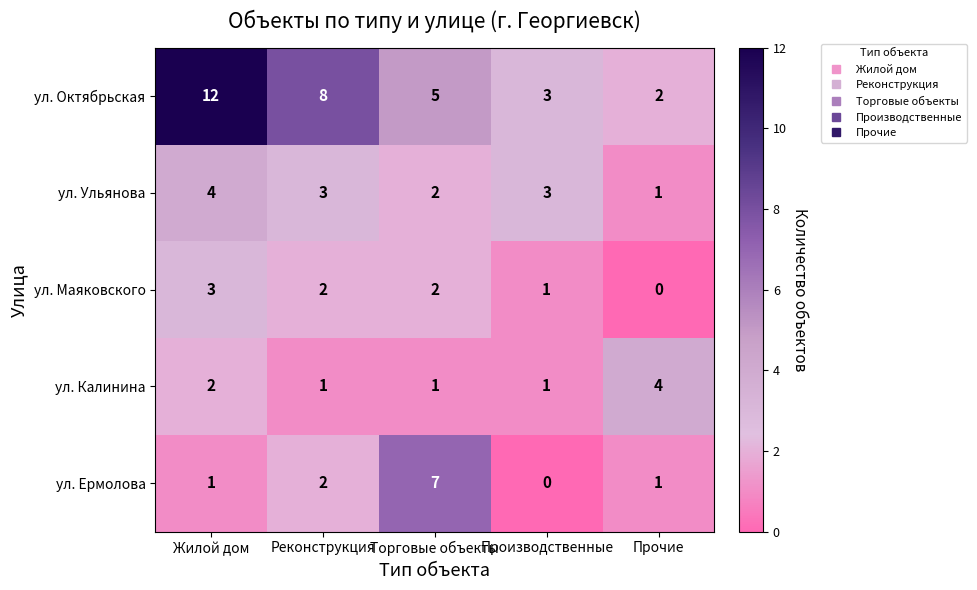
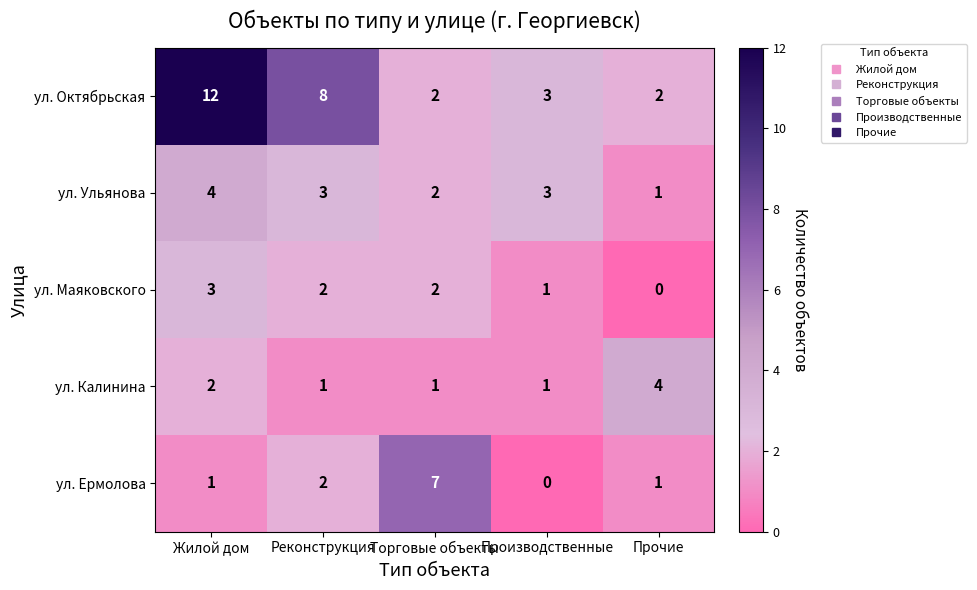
  {
    "ул. Октябрьская": {
      "Жилой дом": 12,
      "Реконструкция": 8,
-     "Торговые объекты": 5,
+     "Торговые объекты": 2,
      "Производственные": 3,
      "Прочие": 2
    },
    "ул. Ульянова": {
      "Жилой дом": 4,
      "Реконструкция": 3,
      "Торговые объекты": 2,
      "Производственные": 3,
      "Прочие": 1
    },
    "ул. Маяковского": {
      "Жилой дом": 3,
      "Реконструкция": 2,
      "Торговые объекты": 2,
      "Производственные": 1,
      "Прочие": 0
    },
    "ул. Калинина": {
      "Жилой дом": 2,
      "Реконструкция": 1,
      "Торговые объекты": 1,
      "Производственные": 1,
      "Прочие": 4
    },
    "ул. Ермолова": {
      "Жилой дом": 1,
      "Реконструкция": 2,
      "Торговые объекты": 7,
      "Производственные": 0,
      "Прочие": 1
    }
  }
